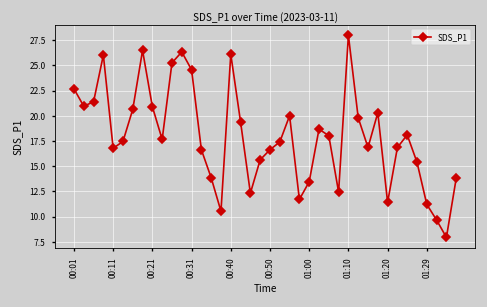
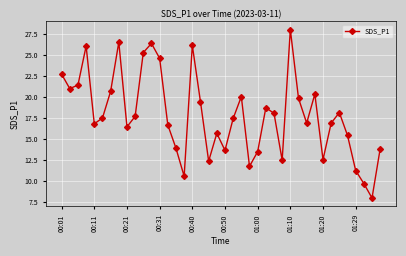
  {
    "00:01": 23,
    "00:11": 17,
-   "00:21": 21,
+   "00:21": 16,
    "00:31": 25,
    "00:40": 26,
-   "00:50": 17,
+   "00:50": 14,
    "01:00": 13,
    "01:10": 28,
-   "01:20": 11,
+   "01:20": 13,
    "01:29": 11
  }
